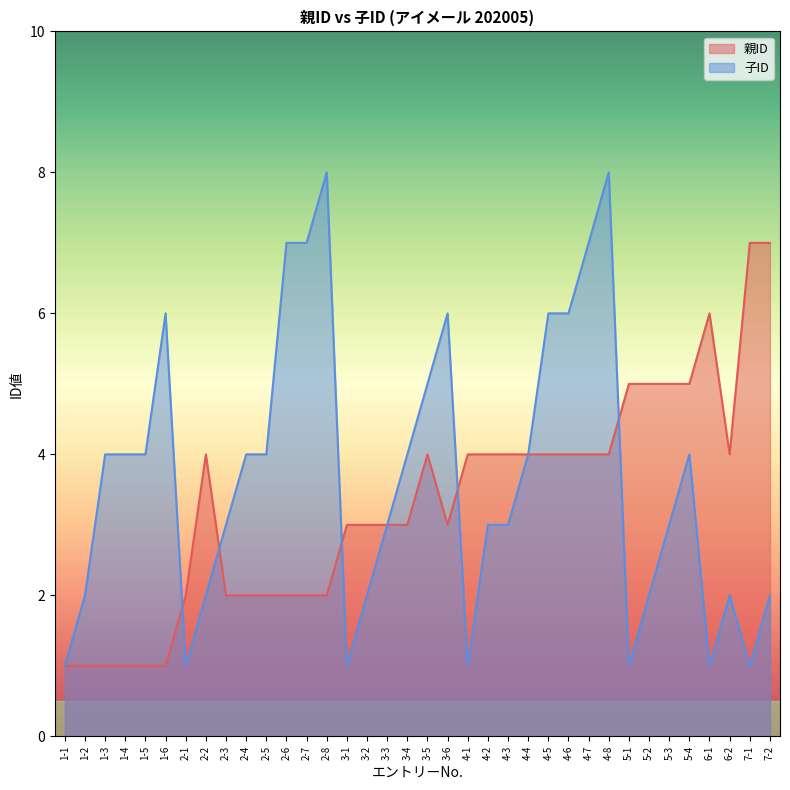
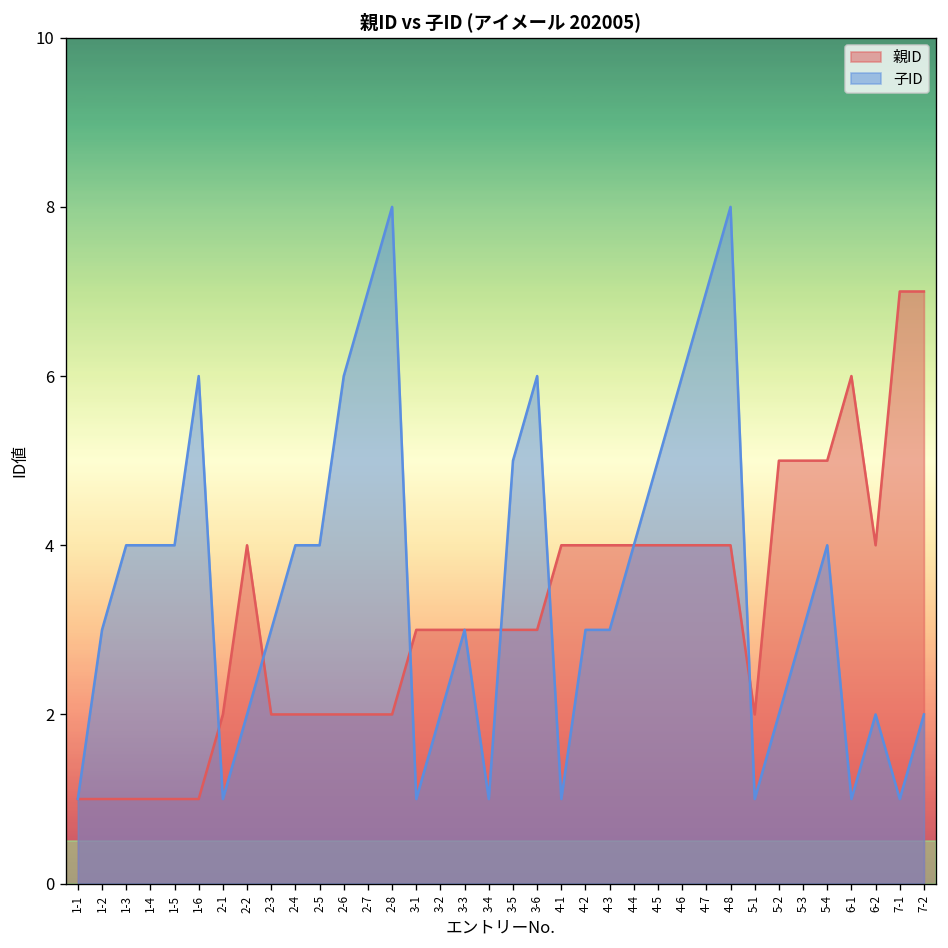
  {
    "親ID": {
      "1-2": 1,
      "1-3": 1,
      "1-4": 1,
      "1-5": 1,
      "1-6": 1,
      "2-1": 2,
      "2-2": 4,
      "2-3": 2,
      "2-4": 2,
      "2-5": 2,
      "2-6": 2,
      "2-7": 2,
      "2-8": 2,
      "3-1": 3,
      "3-2": 3,
      "3-4": 3,
-     "3-5": 4,
+     "3-5": 3,
      "3-6": 3,
      "4-1": 4,
      "4-2": 4,
      "4-3": 4,
      "4-5": 4,
      "4-6": 4,
      "4-7": 4,
      "4-8": 4,
-     "5-1": 5,
+     "5-1": 2,
      "5-2": 5,
      "5-3": 5,
      "5-4": 5,
      "6-1": 6,
      "6-2": 4,
      "7-1": 7,
      "7-2": 7
    },
    "子ID": {
-     "1-2": 2,
+     "1-2": 3,
      "1-3": 4,
      "1-4": 4,
      "1-5": 4,
      "1-6": 6,
      "2-1": 1,
      "2-2": 2,
      "2-3": 3,
      "2-4": 4,
      "2-5": 4,
-     "2-6": 7,
+     "2-6": 6,
      "2-7": 7,
      "2-8": 8,
      "3-1": 1,
      "3-2": 2,
-     "3-4": 4,
+     "3-4": 1,
      "3-5": 5,
      "3-6": 6,
      "4-1": 1,
      "4-2": 3,
      "4-3": 3,
-     "4-5": 6,
+     "4-5": 5,
      "4-6": 6,
      "4-7": 7,
      "4-8": 8,
      "5-1": 1,
      "5-2": 2,
      "5-3": 3,
      "5-4": 4,
      "6-1": 1,
      "6-2": 2,
      "7-1": 1,
      "7-2": 2
    }
  }
